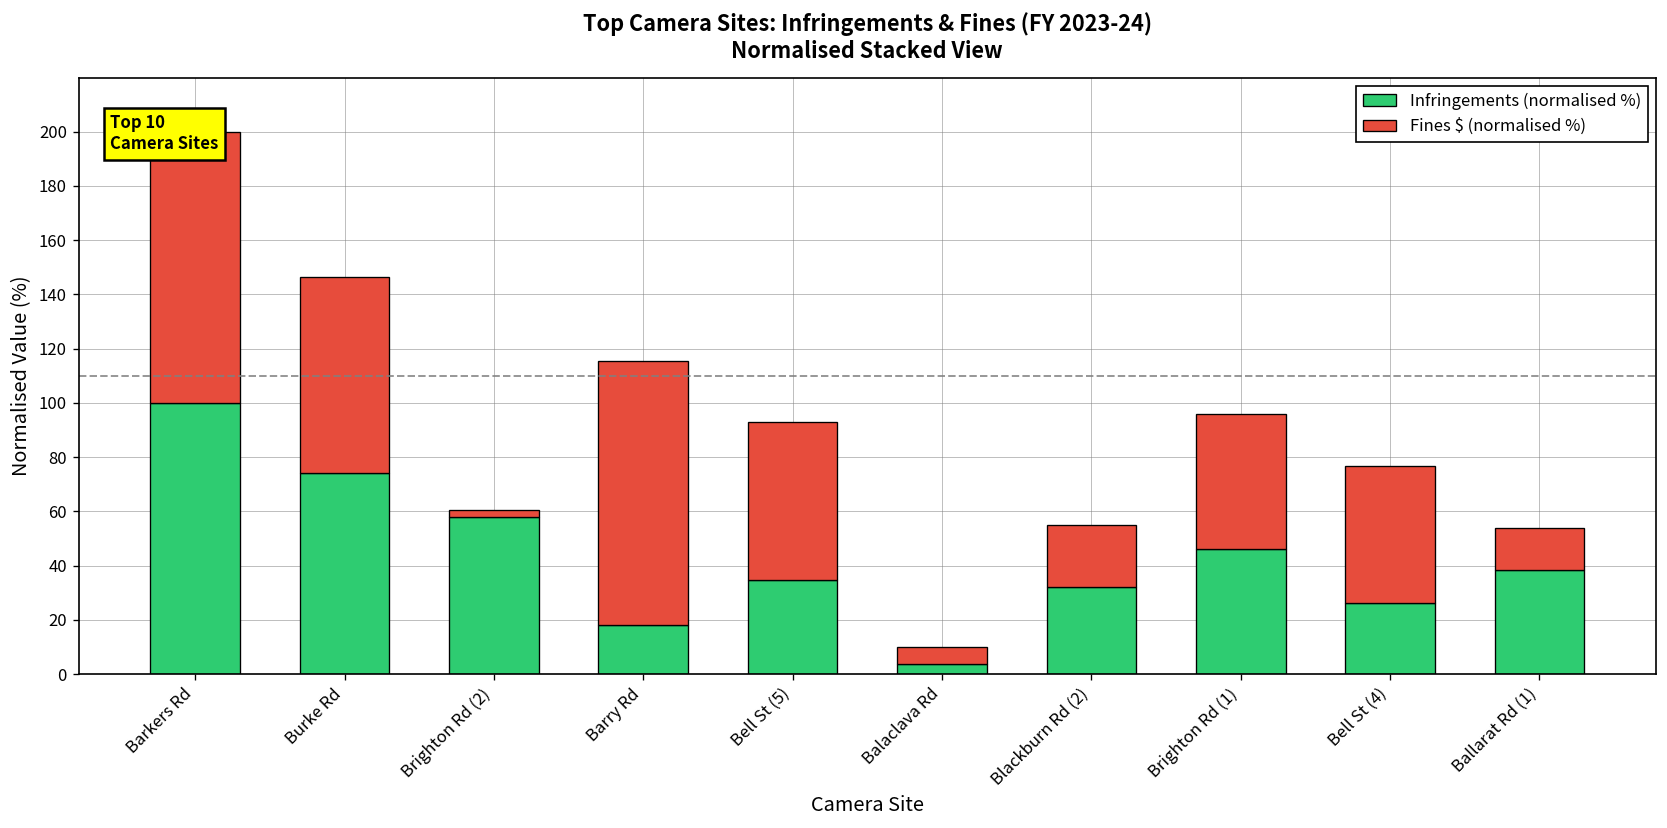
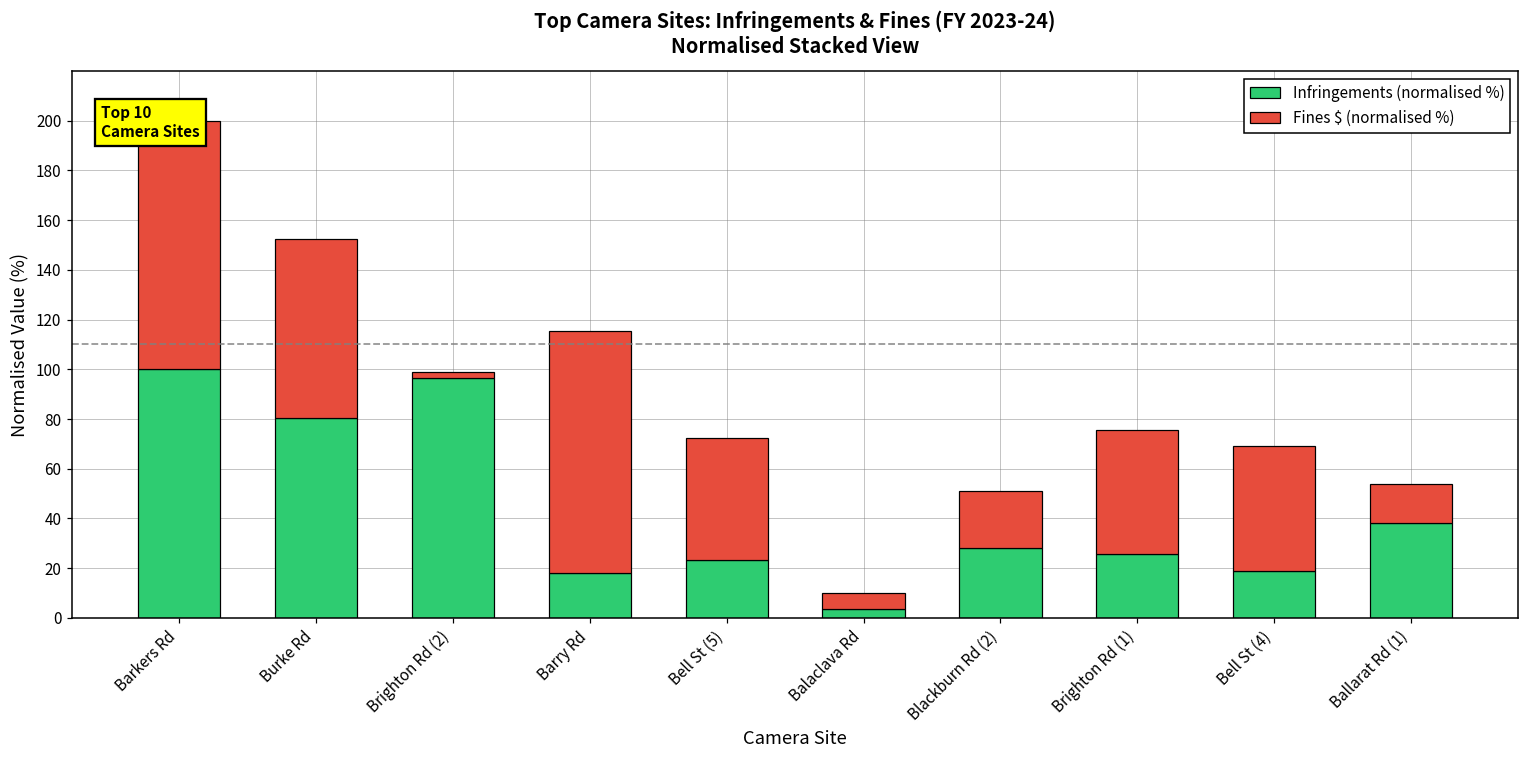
  {
    "Infringements (normalised %)": {
      "Barkers Rd": 100,
-     "Burke Rd": 74,
-     "Brighton Rd (2)": 58,
+     "Burke Rd": 81,
+     "Brighton Rd (2)": 96,
      "Barry Rd": 18,
-     "Bell St (5)": 35,
+     "Bell St (5)": 23,
      "Balaclava Rd": 4,
-     "Blackburn Rd (2)": 32,
-     "Brighton Rd (1)": 46,
-     "Bell St (4)": 26,
+     "Blackburn Rd (2)": 28,
+     "Brighton Rd (1)": 26,
+     "Bell St (4)": 19,
      "Ballarat Rd (1)": 38
    },
    "Fines $ (normalised %)": {
      "Burke Rd": 72,
      "Brighton Rd (2)": 2,
      "Barry Rd": 97,
-     "Bell St (5)": 58,
+     "Bell St (5)": 49,
      "Balaclava Rd": 6,
      "Blackburn Rd (2)": 23,
      "Brighton Rd (1)": 50,
      "Bell St (4)": 51,
      "Ballarat Rd (1)": 16
    }
  }
